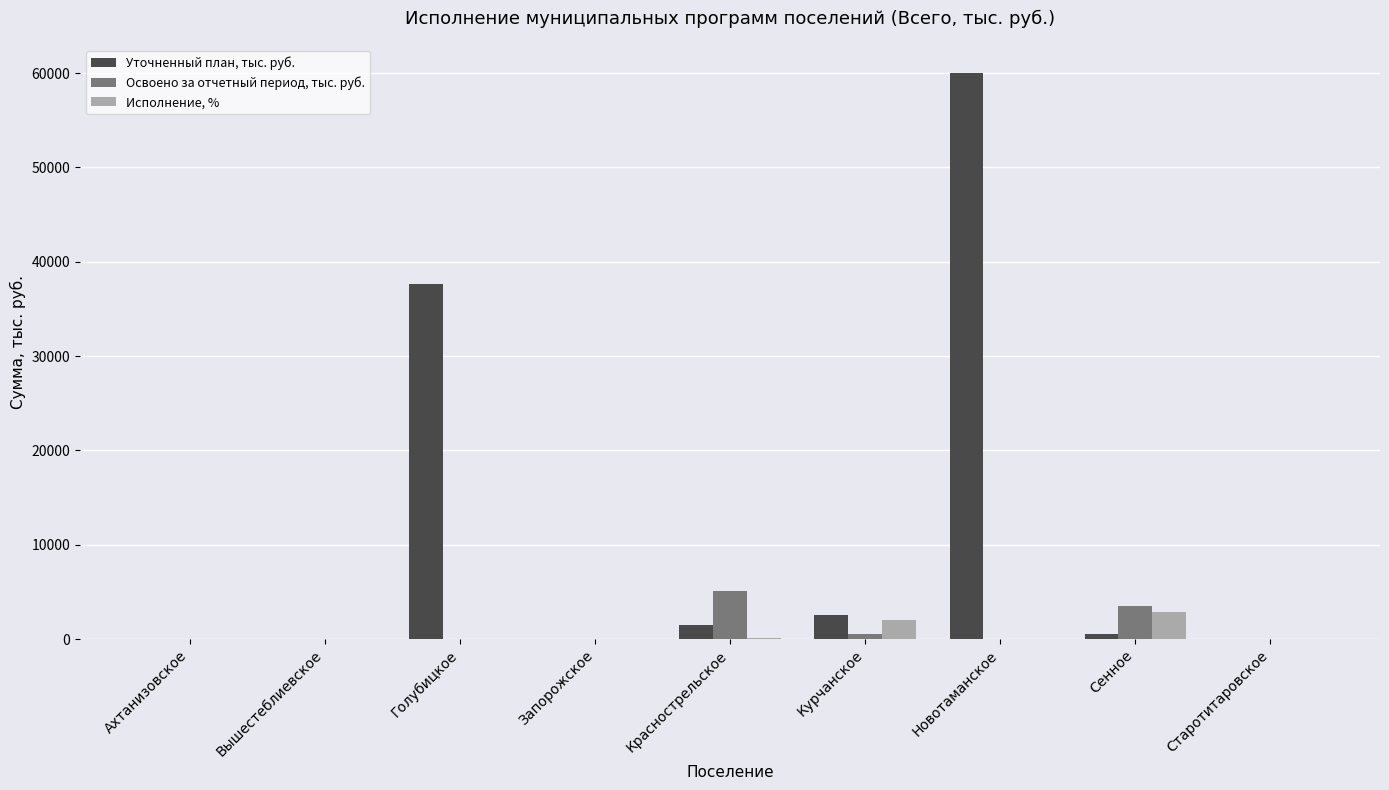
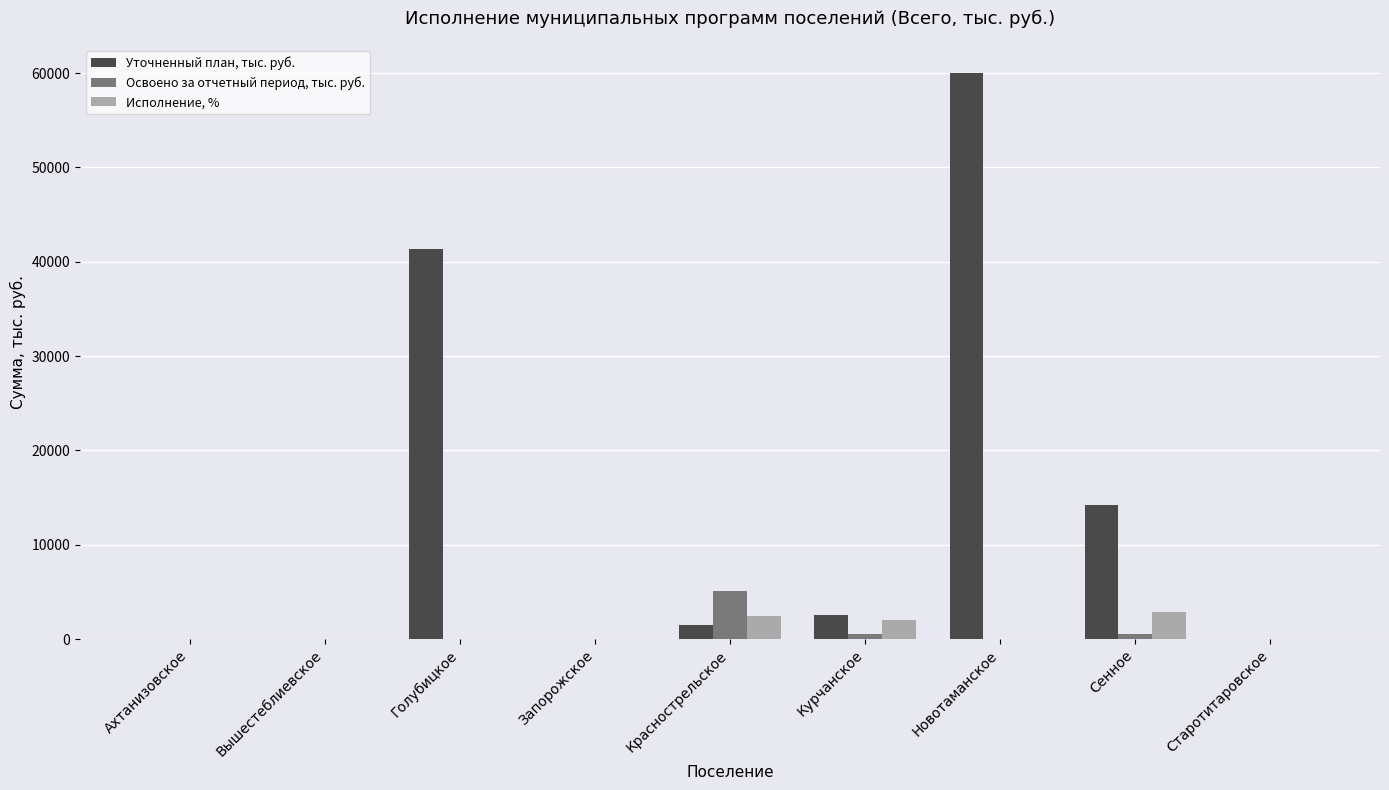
  {
    "Уточненный план, тыс. руб.": {
      "Ахтанизовское": 0,
      "Вышестеблиевское": 0,
-     "Голубицкое": 38000,
+     "Голубицкое": 41000,
      "Запорожское": 0,
      "Краснострельское": 1000,
      "Курчанское": 3000,
      "Новотаманское": 60000,
-     "Сенное": 1000,
+     "Сенное": 14000,
      "Старотитаровское": 0
    },
    "Освоено за отчетный период, тыс. руб.": {
      "Ахтанизовское": 0,
      "Вышестеблиевское": 0,
      "Голубицкое": 0,
      "Запорожское": 0,
      "Краснострельское": 5000,
      "Курчанское": 0,
      "Новотаманское": 0,
-     "Сенное": 3000,
+     "Сенное": 1000,
      "Старотитаровское": 0
    },
    "Исполнение, %": {
      "Ахтанизовское": 0,
      "Вышестеблиевское": 0,
      "Голубицкое": 0,
      "Запорожское": 0,
-     "Краснострельское": 0,
+     "Краснострельское": 2000,
      "Курчанское": 2000,
      "Новотаманское": 0,
      "Сенное": 3000,
      "Старотитаровское": 0
    }
  }
